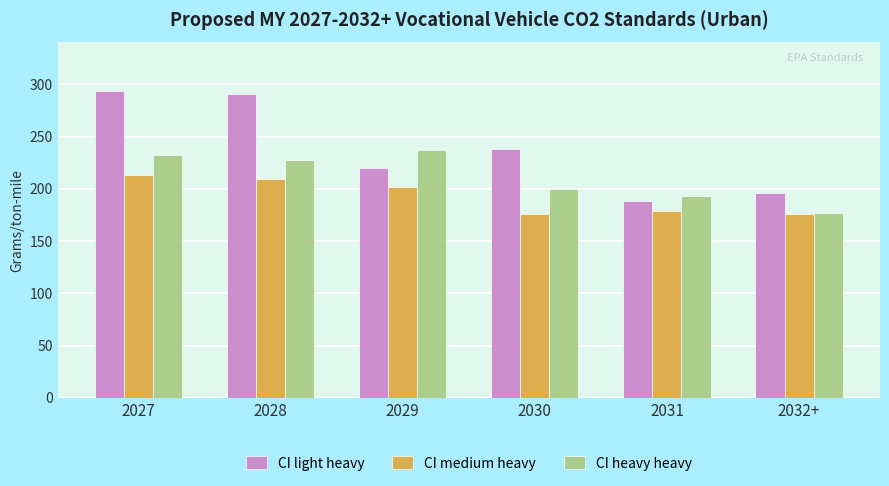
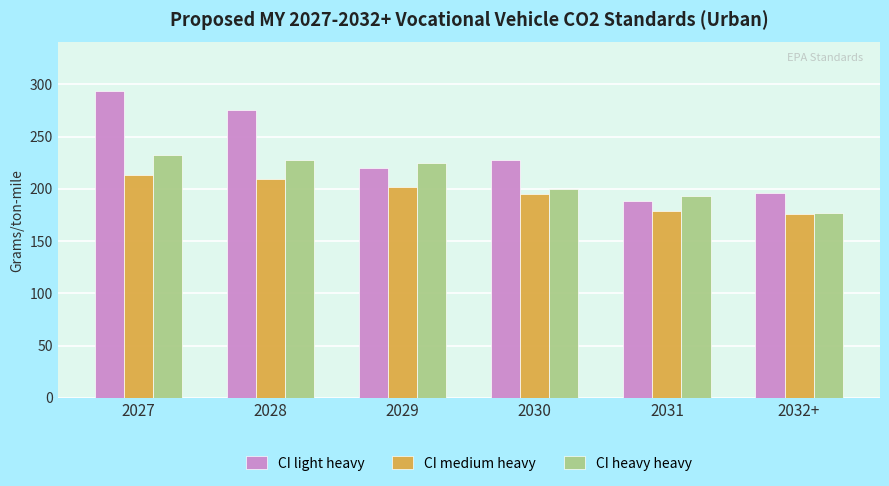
  {
    "CI light heavy": {
      "2027": 294,
-     "2028": 291,
+     "2028": 275,
      "2029": 220,
-     "2030": 238,
+     "2030": 228,
      "2031": 188,
      "2032+": 196
    },
    "CI medium heavy": {
      "2027": 213,
      "2028": 209,
      "2029": 202,
-     "2030": 176,
+     "2030": 195,
      "2031": 179,
      "2032+": 176
    },
    "CI heavy heavy": {
      "2027": 232,
      "2028": 228,
-     "2029": 237,
+     "2029": 225,
      "2030": 200,
      "2031": 193,
      "2032+": 177
    }
  }
